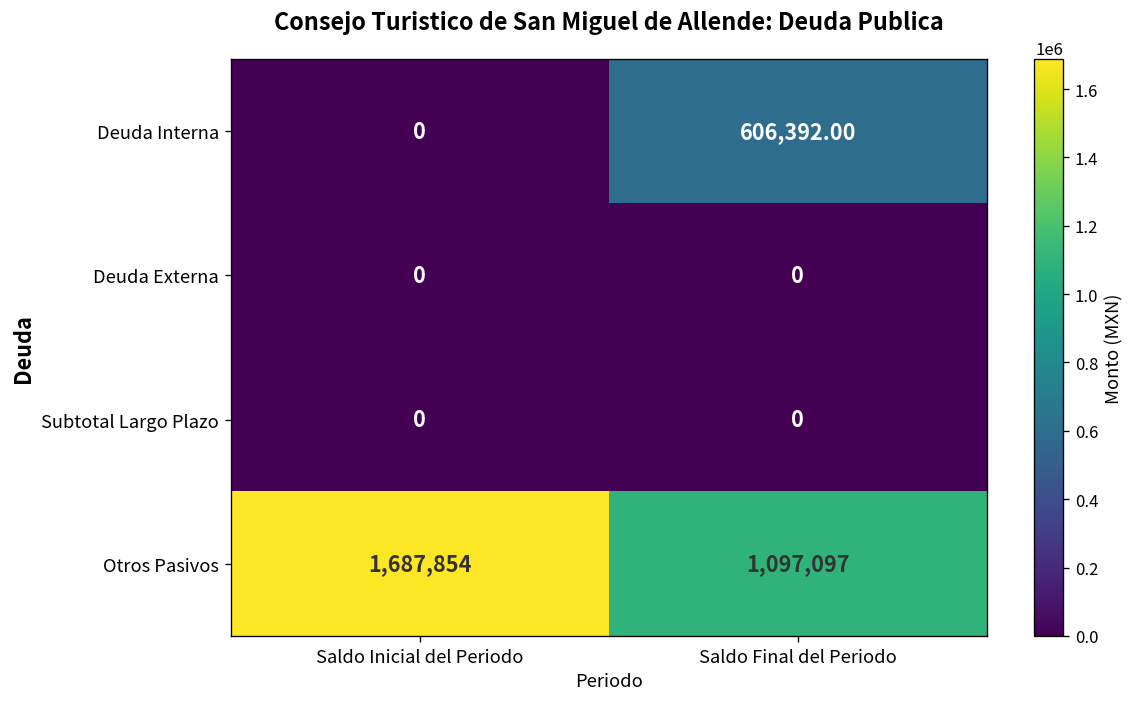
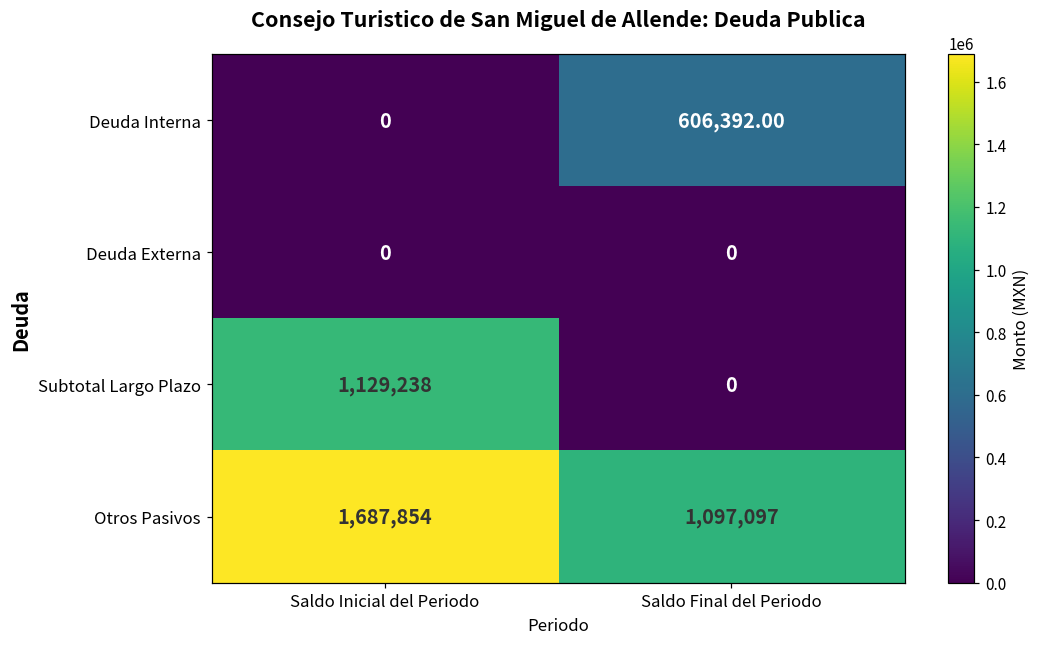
  {
    "Deuda Interna": {
      "Saldo Inicial del Periodo": "0",
      "Saldo Final del Periodo": "606,392.00"
    },
    "Deuda Externa": {
      "Saldo Inicial del Periodo": "0",
      "Saldo Final del Periodo": "0"
    },
    "Subtotal Largo Plazo": {
-     "Saldo Inicial del Periodo": "0",
+     "Saldo Inicial del Periodo": "1,129,238",
      "Saldo Final del Periodo": "0"
    },
    "Otros Pasivos": {
      "Saldo Inicial del Periodo": "1,687,854",
      "Saldo Final del Periodo": "1,097,097"
    }
  }
